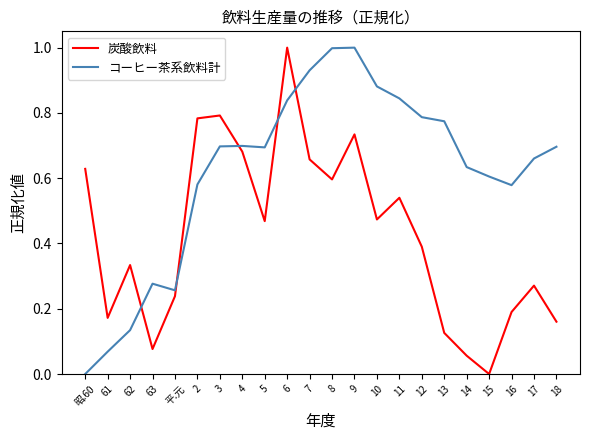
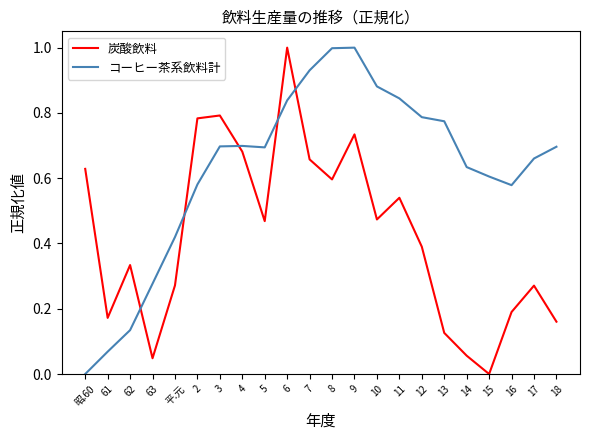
  {
    "炭酸飲料": {
      "昭.60": 0.63,
      "61": 0.17,
      "62": 0.33,
-     "63": 0.08,
-     "平.元": 0.24,
+     "63": 0.05,
+     "平.元": 0.27,
      "2": 0.78,
      "3": 0.79,
      "4": 0.68,
      "5": 0.47,
      "6": 1.00,
      "7": 0.66,
      "8": 0.60,
      "9": 0.73,
      "10": 0.47,
      "11": 0.54,
      "12": 0.39,
      "13": 0.13,
      "14": 0.06,
      "15": 0.00,
      "16": 0.19,
      "17": 0.27,
      "18": 0.16
    },
    "コーヒー茶系飲料計": {
      "昭.60": 0.00,
      "61": 0.07,
      "62": 0.13,
      "63": 0.28,
-     "平.元": 0.26,
+     "平.元": 0.42,
      "2": 0.58,
      "3": 0.70,
      "4": 0.70,
      "5": 0.69,
      "6": 0.84,
      "7": 0.93,
      "8": 1.00,
      "9": 1.00,
      "10": 0.88,
      "11": 0.84,
      "12": 0.79,
      "13": 0.77,
      "14": 0.63,
      "15": 0.61,
      "16": 0.58,
      "17": 0.66,
      "18": 0.70
    }
  }
